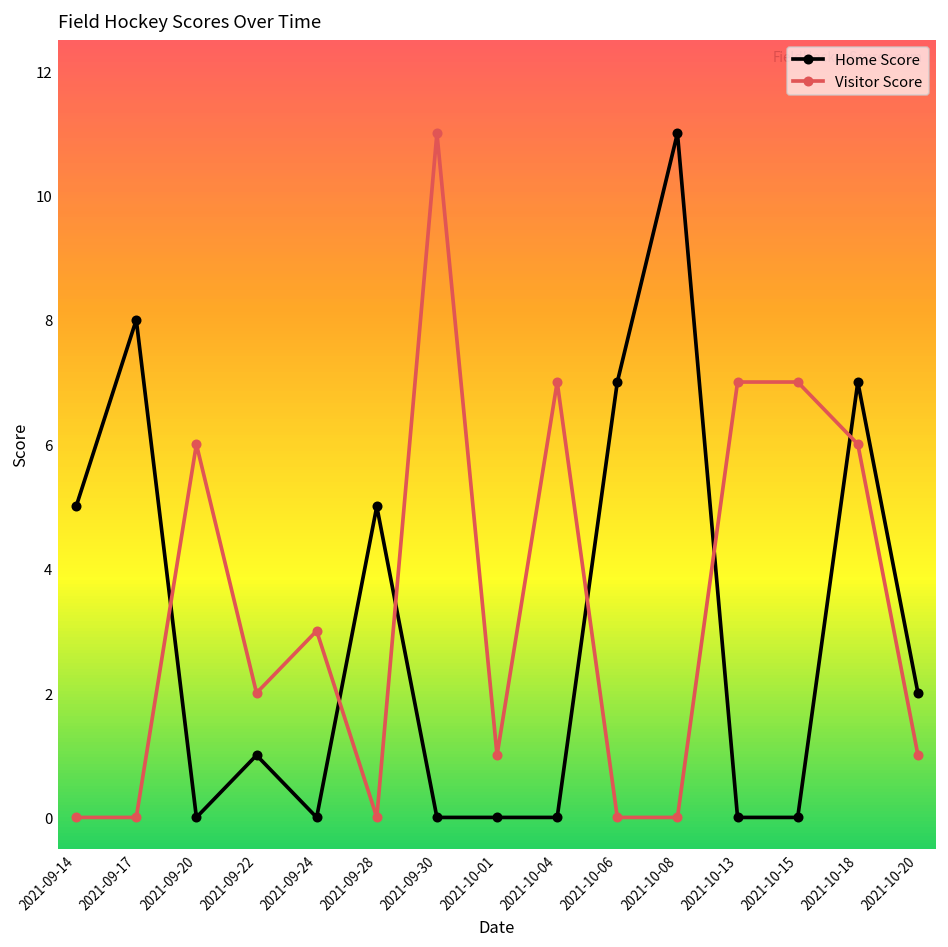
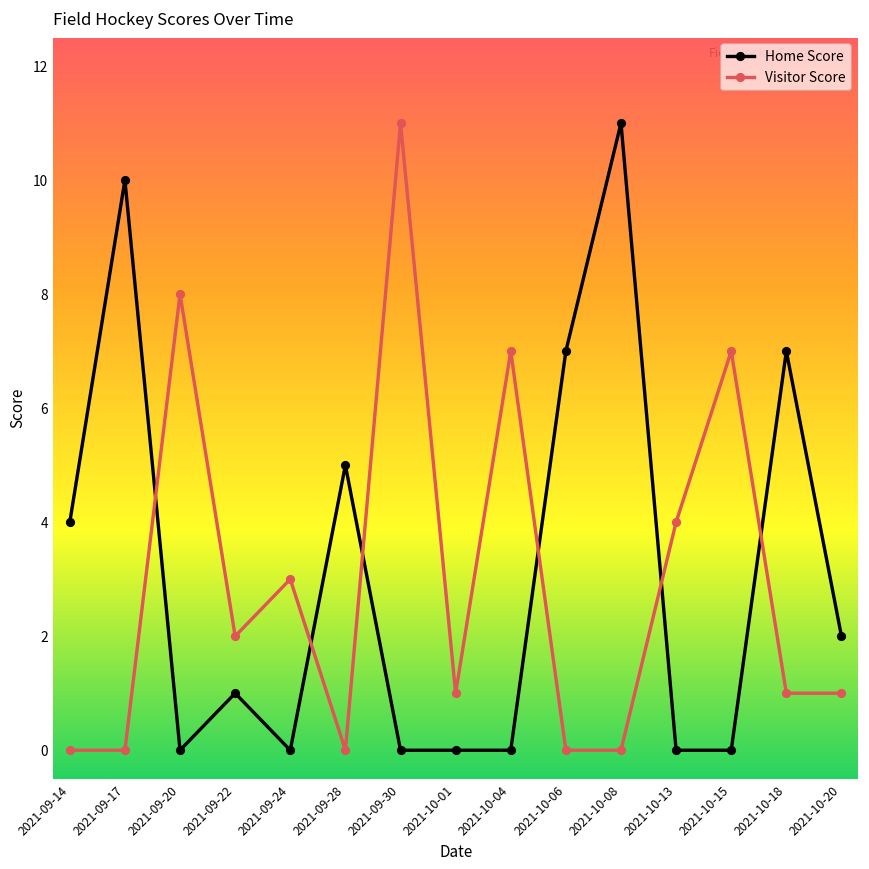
  {
    "Home Score": {
-     "2021-09-14": 5,
-     "2021-09-17": 8,
+     "2021-09-14": 4,
+     "2021-09-17": 10,
      "2021-09-20": 0,
      "2021-09-22": 1,
      "2021-09-24": 0,
      "2021-09-28": 5,
      "2021-09-30": 0,
      "2021-10-01": 0,
      "2021-10-04": 0,
      "2021-10-06": 7,
      "2021-10-08": 11,
      "2021-10-13": 0,
      "2021-10-15": 0,
      "2021-10-18": 7,
      "2021-10-20": 2
    },
    "Visitor Score": {
      "2021-09-14": 0,
      "2021-09-17": 0,
-     "2021-09-20": 6,
+     "2021-09-20": 8,
      "2021-09-22": 2,
      "2021-09-24": 3,
      "2021-09-28": 0,
      "2021-09-30": 11,
      "2021-10-01": 1,
      "2021-10-04": 7,
      "2021-10-06": 0,
      "2021-10-08": 0,
-     "2021-10-13": 7,
+     "2021-10-13": 4,
      "2021-10-15": 7,
-     "2021-10-18": 6,
+     "2021-10-18": 1,
      "2021-10-20": 1
    }
  }
